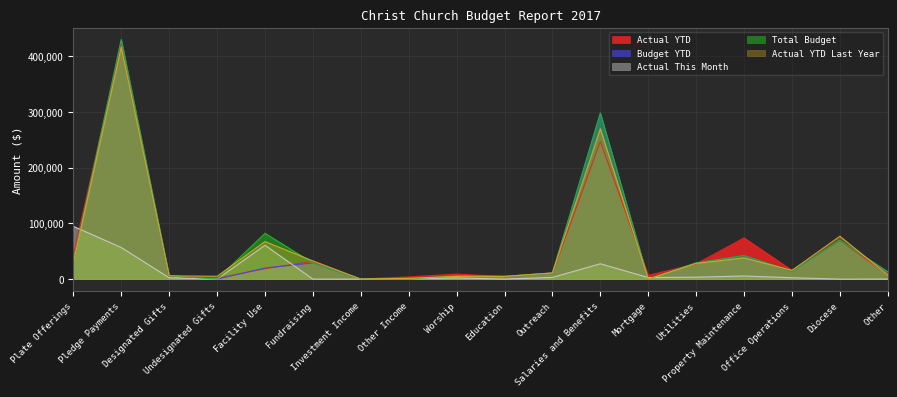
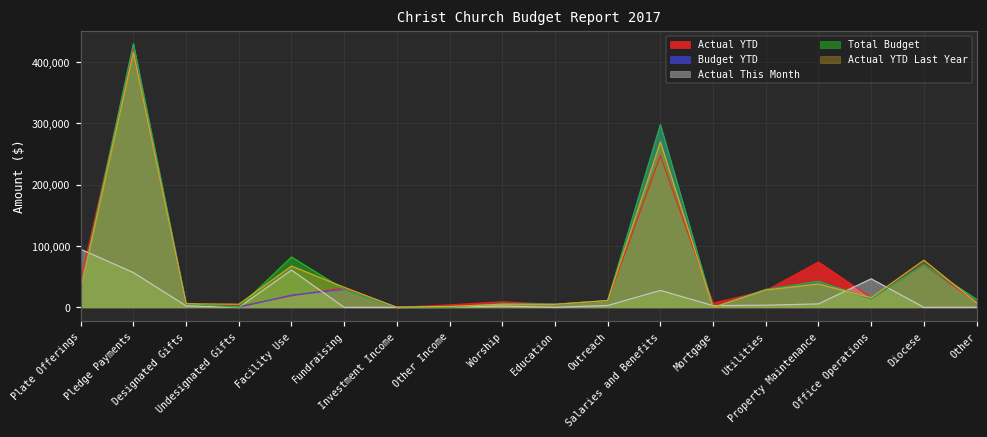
  {
    "Actual YTD": {
      "Plate Offerings": "40,000",
      "Pledge Payments": "420,000",
      "Salaries and Benefits": "250,000",
      "Property Maintenance": "70,000"
    },
    "Actual This Month": {
      "Plate Offerings": "90,000",
      "Pledge Payments": "60,000",
      "Facility Use": "60,000",
      "Fundraising": "0",
      "Education": "0",
      "Outreach": "0",
      "Salaries and Benefits": "30,000",
      "Utilities": "0",
      "Property Maintenance": "10,000",
-     "Office Operations": "0",
+     "Office Operations": "50,000",
      "Diocese": "0",
      "Other": "0"
    },
    "Total Budget": {
      "Facility Use": "80,000"
    },
    "Actual YTD Last Year": {
      "Pledge Payments": "420,000",
      "Facility Use": "70,000",
      "Salaries and Benefits": "270,000",
      "Diocese": "80,000"
    }
  }
